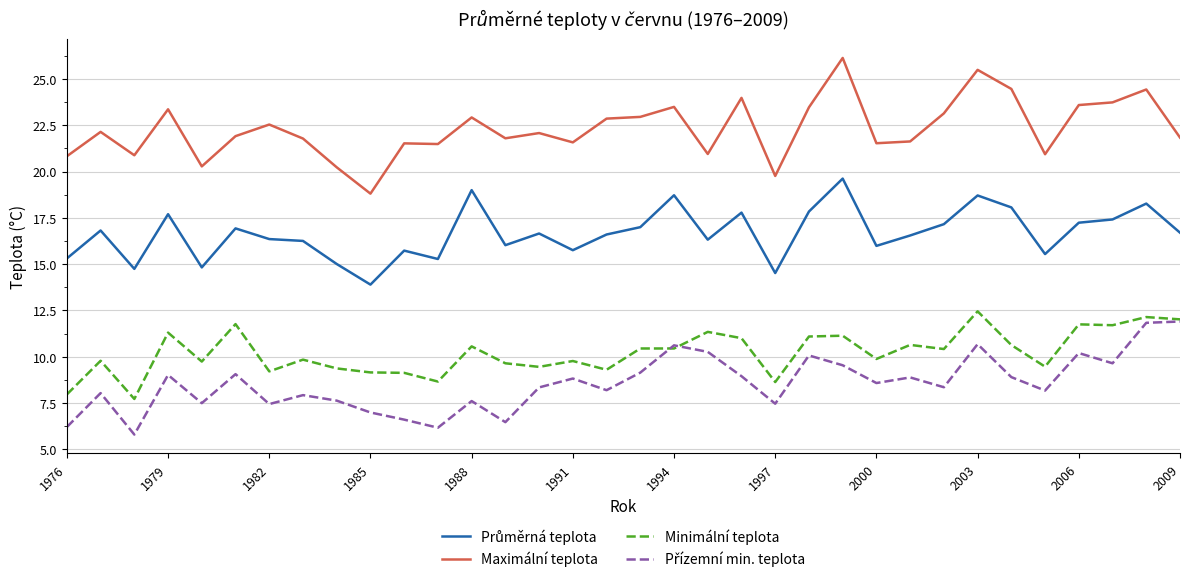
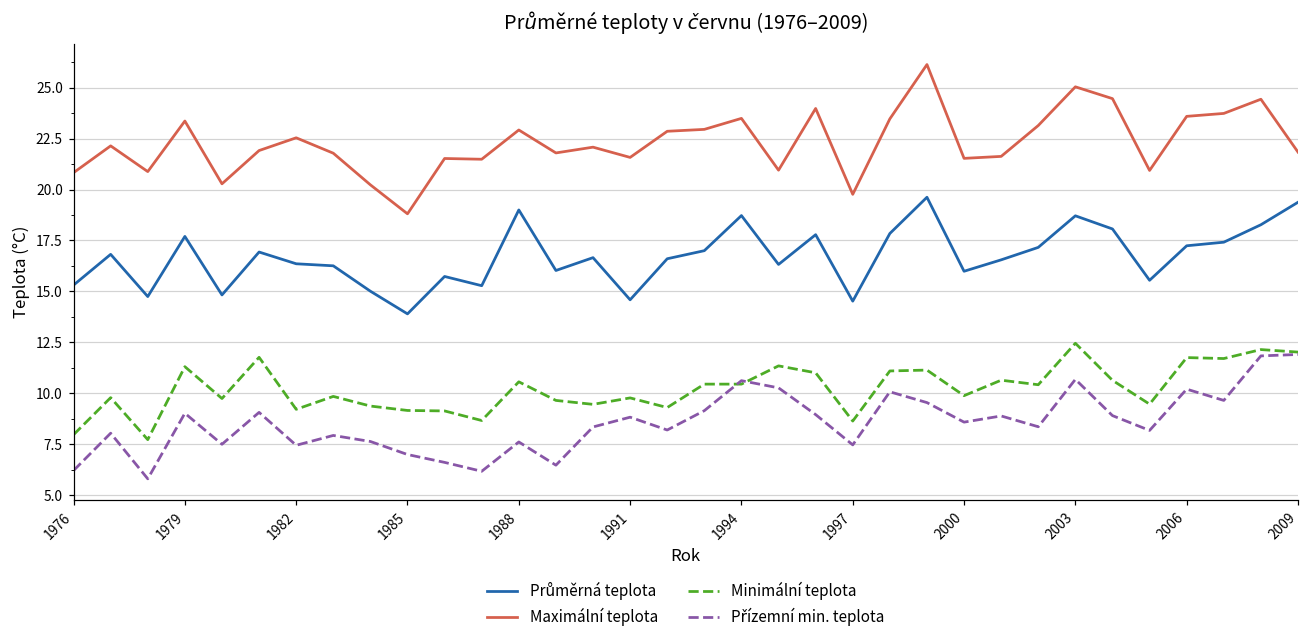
  {
    "Průměrná teplota": {
      "1976": 15.3,
      "1979": 17.7,
      "1982": 16.4,
      "1985": 13.9,
      "1988": 19.0,
-     "1991": 15.8,
+     "1991": 14.6,
      "1994": 18.7,
      "1997": 14.5,
      "2000": 16.0,
      "2003": 18.7,
      "2006": 17.2,
-     "2009": 16.7
+     "2009": 19.4
    },
    "Maximální teplota": {
      "1976": 20.8,
      "1979": 23.4,
      "1982": 22.5,
      "1985": 18.8,
      "1988": 22.9,
      "1991": 21.6,
      "1994": 23.5,
      "1997": 19.8,
      "2000": 21.5,
-     "2003": 25.5,
+     "2003": 25.0,
      "2006": 23.6,
      "2009": 21.8
    },
    "Minimální teplota": {
      "1976": 8.0,
      "1979": 11.3,
      "1982": 9.2,
      "1985": 9.2,
      "1988": 10.6,
      "1991": 9.8,
      "1994": 10.4,
      "1997": 8.6,
      "2000": 9.9,
      "2003": 12.5,
      "2006": 11.7
    },
    "Přízemní min. teplota": {
      "1976": 6.2,
      "1979": 9.0,
      "1982": 7.4,
      "1985": 7.0,
      "1988": 7.6,
      "1991": 8.8,
      "1994": 10.6,
      "1997": 7.5,
      "2000": 8.6,
      "2003": 10.7,
      "2006": 10.2
    }
  }
